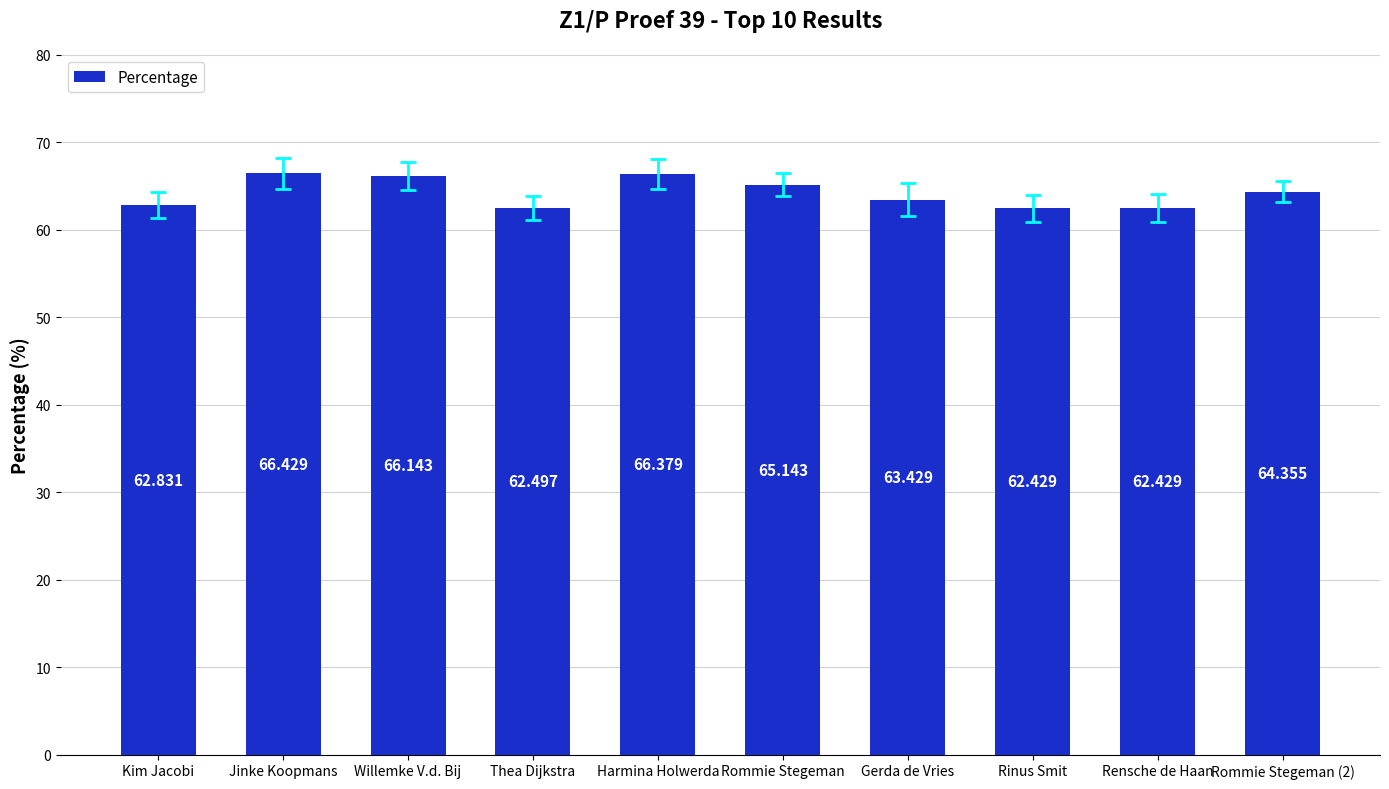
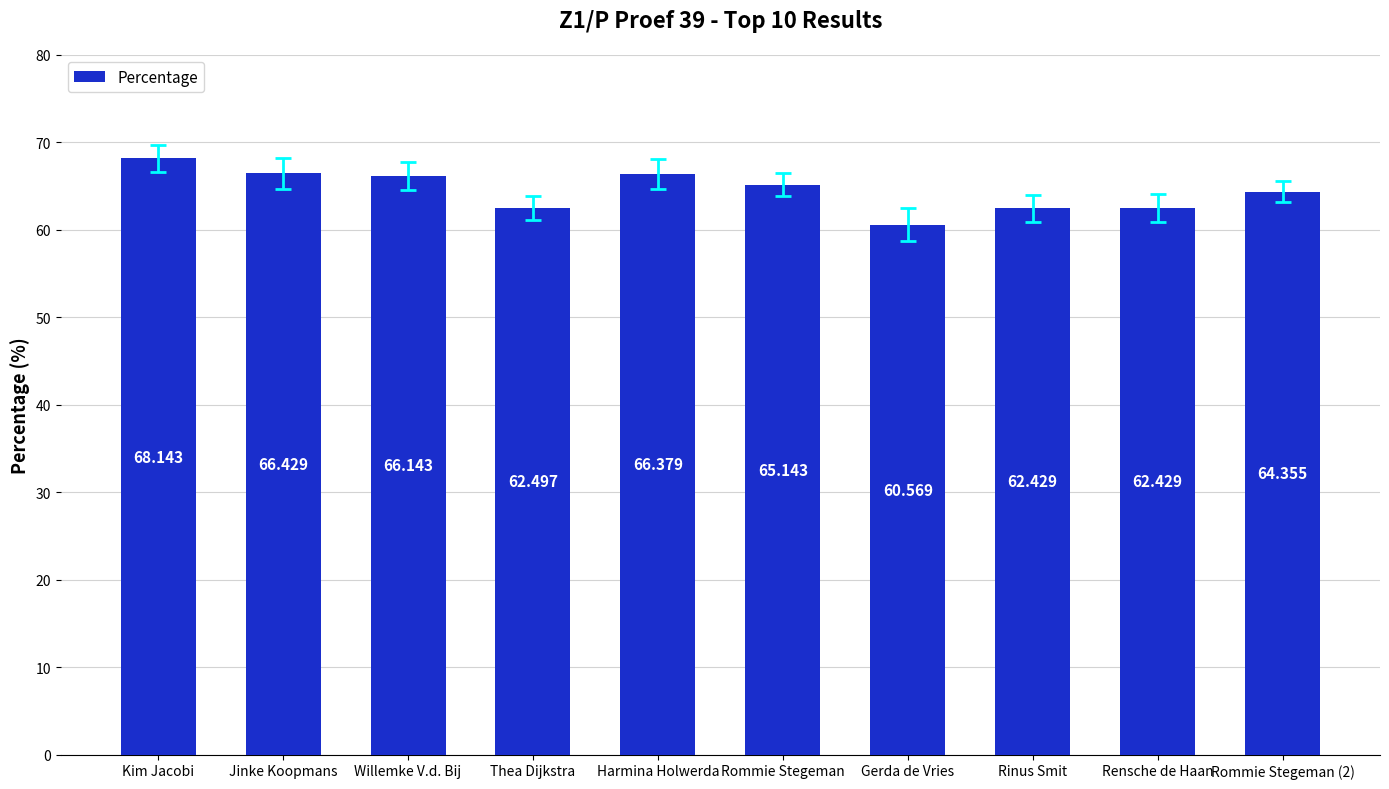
  {
    "Percentage": {
-     "Kim Jacobi": 62.831,
+     "Kim Jacobi": 68.143,
      "Jinke Koopmans": 66.429,
      "Willemke V.d. Bij": 66.143,
      "Thea Dijkstra": 62.497,
      "Harmina Holwerda": 66.379,
      "Rommie Stegeman": 65.143,
-     "Gerda de Vries": 63.429,
+     "Gerda de Vries": 60.569,
      "Rinus Smit": 62.429,
      "Rensche de Haan": 62.429,
      "Rommie Stegeman (2)": 64.355
    }
  }
